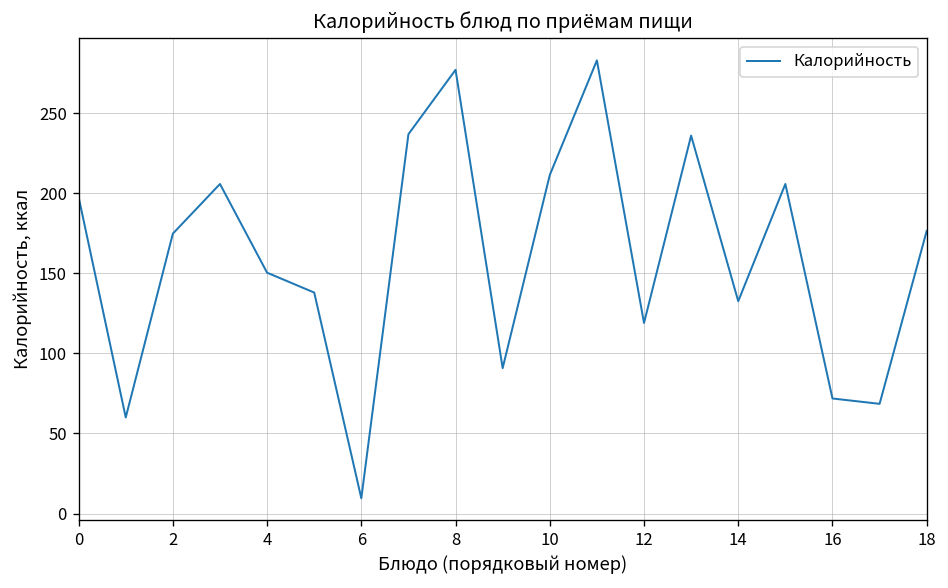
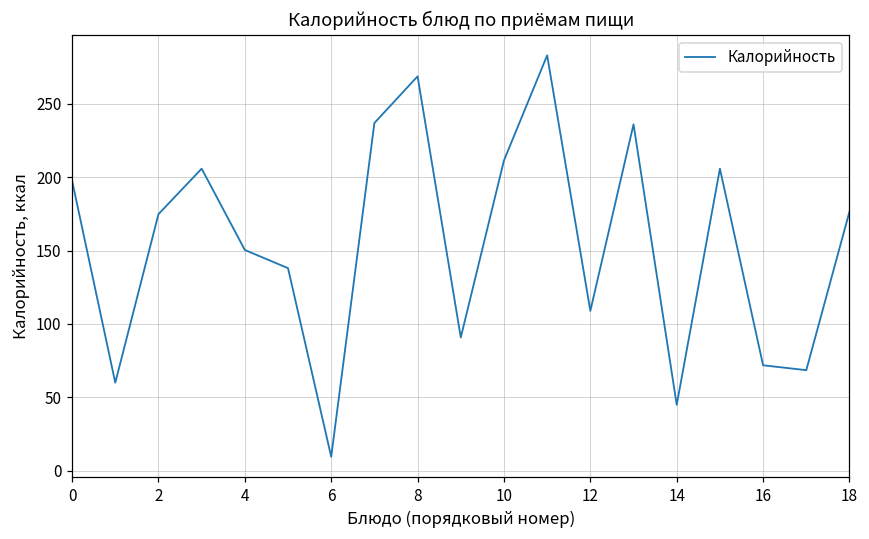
  {
    "0": 198,
    "2": 175,
    "4": 150,
    "6": 10,
-   "8": 277,
+   "8": 269,
    "10": 211,
-   "12": 119,
-   "14": 133,
+   "12": 109,
+   "14": 45,
    "16": 72,
    "18": 177
  }
